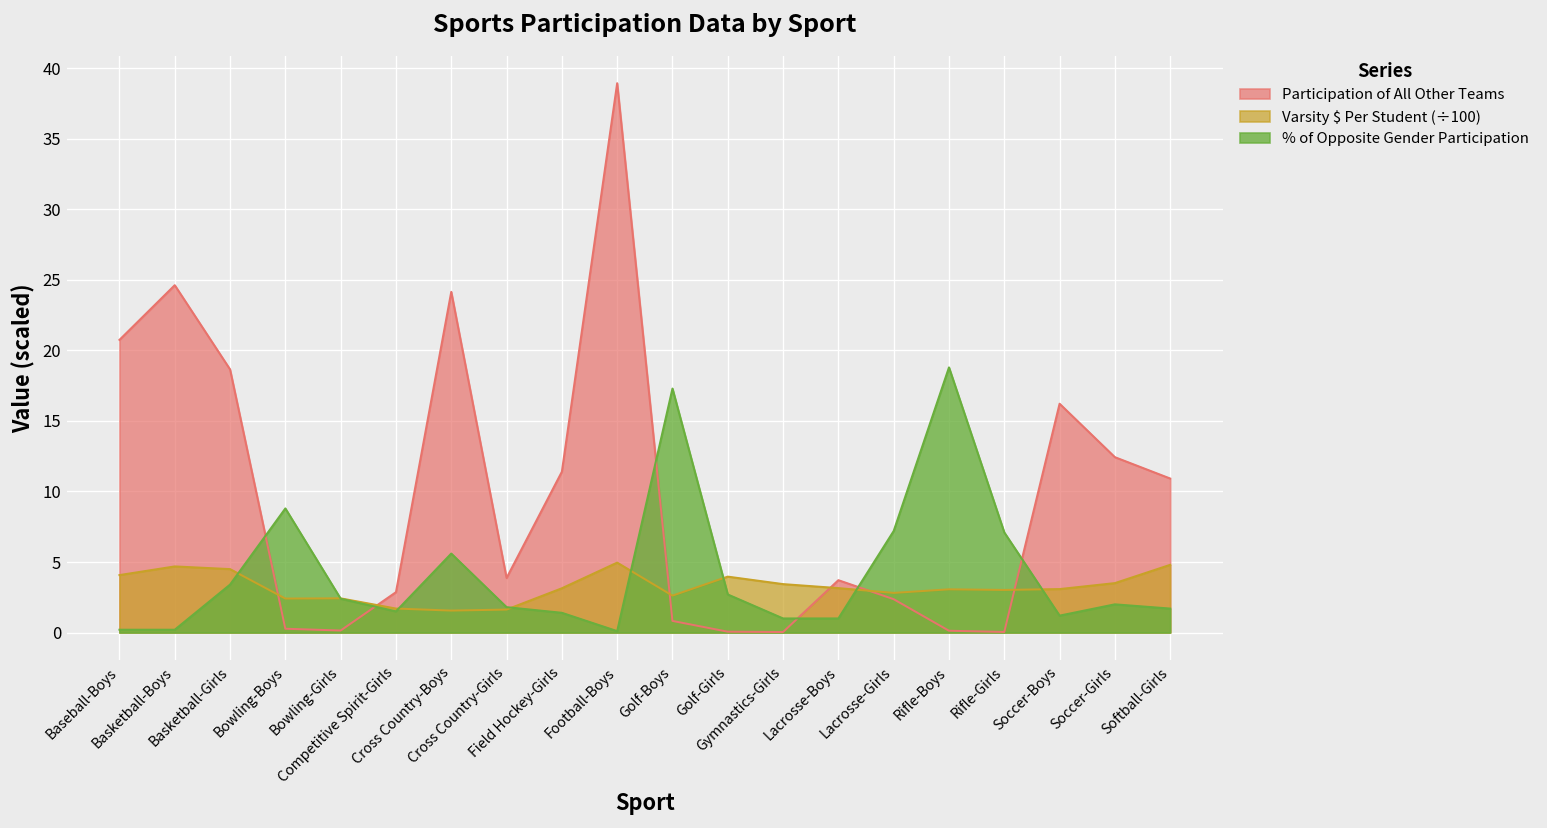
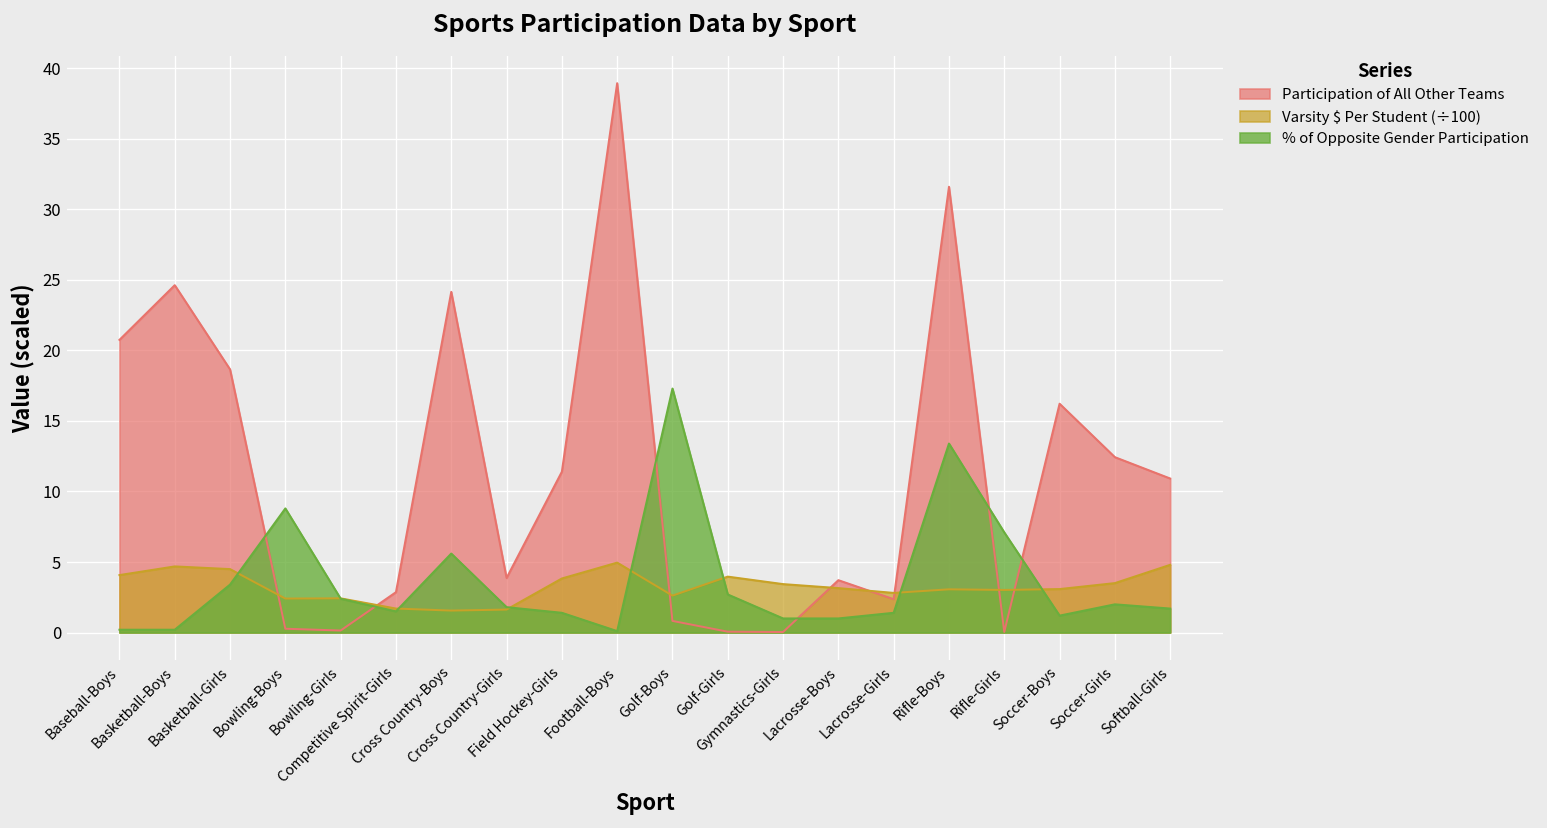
  {
    "Participation of All Other Teams": {
      "Baseball-Boys": 20.8,
      "Basketball-Boys": 24.6,
      "Basketball-Girls": 18.7,
      "Bowling-Boys": 0.3,
      "Bowling-Girls": 0.1,
      "Competitive Spirit-Girls": 2.9,
      "Cross Country-Boys": 24.2,
      "Cross Country-Girls": 3.9,
      "Field Hockey-Girls": 11.4,
      "Football-Boys": 39.0,
      "Golf-Boys": 0.8,
      "Golf-Girls": 0.1,
      "Gymnastics-Girls": 0.0,
      "Lacrosse-Boys": 3.7,
      "Lacrosse-Girls": 2.4,
-     "Rifle-Boys": 0.1,
+     "Rifle-Boys": 31.6,
      "Rifle-Girls": 0.0,
      "Soccer-Boys": 16.2,
      "Soccer-Girls": 12.4,
      "Softball-Girls": 10.9
    },
    "Varsity $ Per Student (÷100)": {
      "Baseball-Boys": 4.1,
      "Basketball-Boys": 4.7,
      "Basketball-Girls": 4.5,
      "Bowling-Boys": 2.4,
      "Cross Country-Boys": 1.6,
-     "Field Hockey-Girls": 3.1,
+     "Field Hockey-Girls": 3.8,
      "Football-Boys": 5.0,
      "Golf-Boys": 2.6,
      "Golf-Girls": 4.0,
      "Gymnastics-Girls": 3.4,
      "Lacrosse-Boys": 3.2,
      "Lacrosse-Girls": 2.8,
      "Rifle-Boys": 3.1,
      "Rifle-Girls": 3.0,
      "Soccer-Boys": 3.1,
      "Soccer-Girls": 3.5,
      "Softball-Girls": 4.8
    },
    "% of Opposite Gender Participation": {
      "Baseball-Boys": 0.2,
      "Basketball-Boys": 0.2,
      "Basketball-Girls": 3.4,
      "Bowling-Boys": 8.8,
      "Cross Country-Boys": 5.6,
      "Field Hockey-Girls": 1.4,
      "Football-Boys": 0.1,
      "Golf-Boys": 17.3,
      "Golf-Girls": 2.7,
      "Gymnastics-Girls": 1.0,
      "Lacrosse-Boys": 1.0,
-     "Lacrosse-Girls": 7.2,
-     "Rifle-Boys": 18.8,
+     "Lacrosse-Girls": 1.4,
+     "Rifle-Boys": 13.4,
      "Rifle-Girls": 7.1,
      "Soccer-Boys": 1.2,
      "Soccer-Girls": 2.0,
      "Softball-Girls": 1.7
    }
  }
